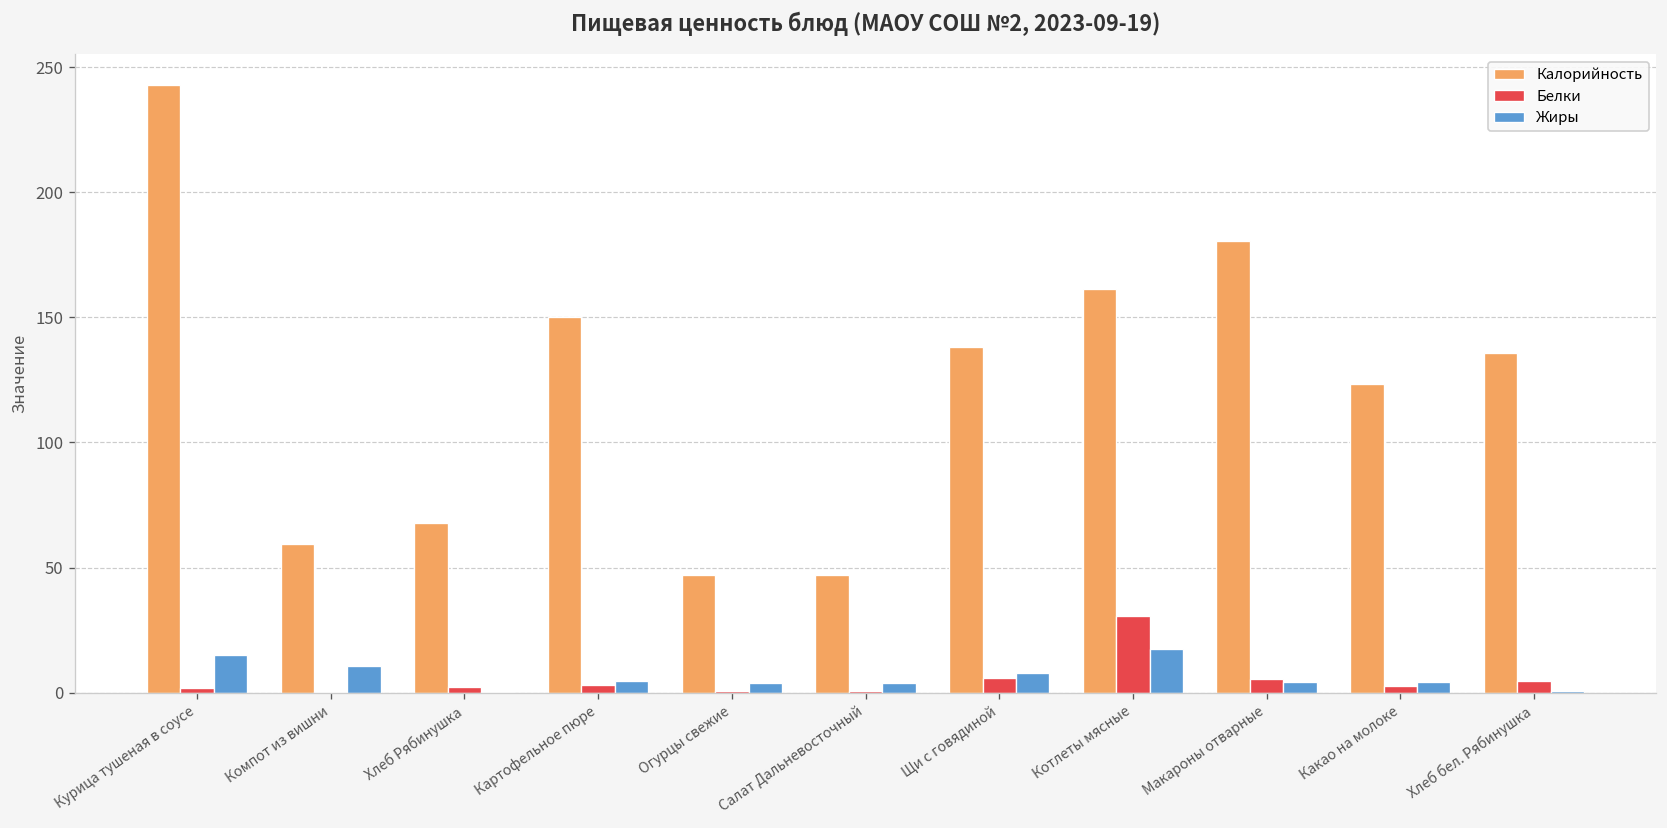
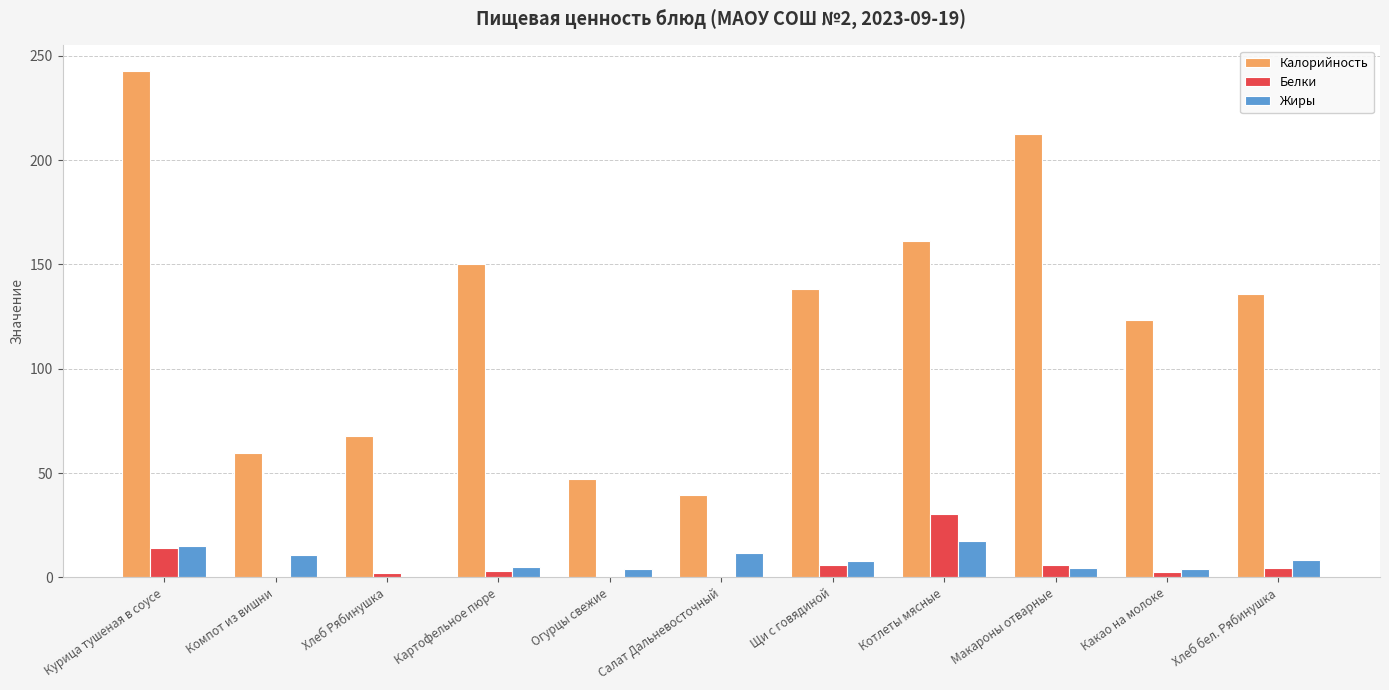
  {
    "Калорийность": {
      "Курица тушеная в соусе": 243,
      "Компот из вишни": 59,
      "Хлеб Рябинушка": 68,
      "Картофельное пюре": 150,
      "Огурцы свежие": 47,
-     "Салат Дальневосточный": 47,
+     "Салат Дальневосточный": 40,
      "Щи с говядиной": 138,
      "Котлеты мясные": 161,
-     "Макароны отварные": 180,
+     "Макароны отварные": 213,
      "Какао на молоке": 123,
      "Хлеб бел. Рябинушка": 136
    },
    "Белки": {
-     "Курица тушеная в соусе": 2,
+     "Курица тушеная в соусе": 14,
      "Хлеб Рябинушка": 2,
      "Картофельное пюре": 3,
      "Щи с говядиной": 6,
      "Котлеты мясные": 31,
      "Макароны отварные": 6,
      "Какао на молоке": 3,
      "Хлеб бел. Рябинушка": 5
    },
    "Жиры": {
      "Курица тушеная в соусе": 15,
      "Компот из вишни": 11,
      "Картофельное пюре": 5,
      "Огурцы свежие": 4,
-     "Салат Дальневосточный": 4,
+     "Салат Дальневосточный": 12,
      "Щи с говядиной": 8,
      "Котлеты мясные": 17,
      "Макароны отварные": 4,
      "Какао на молоке": 4,
-     "Хлеб бел. Рябинушка": 1
+     "Хлеб бел. Рябинушка": 8
    }
  }
